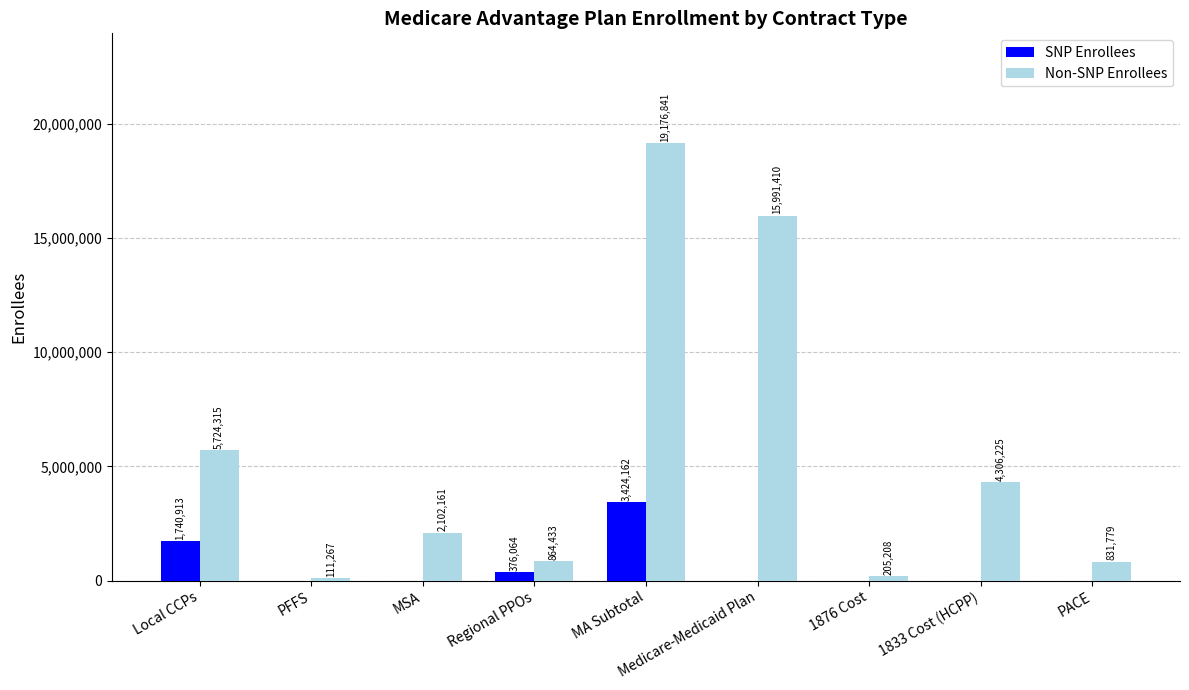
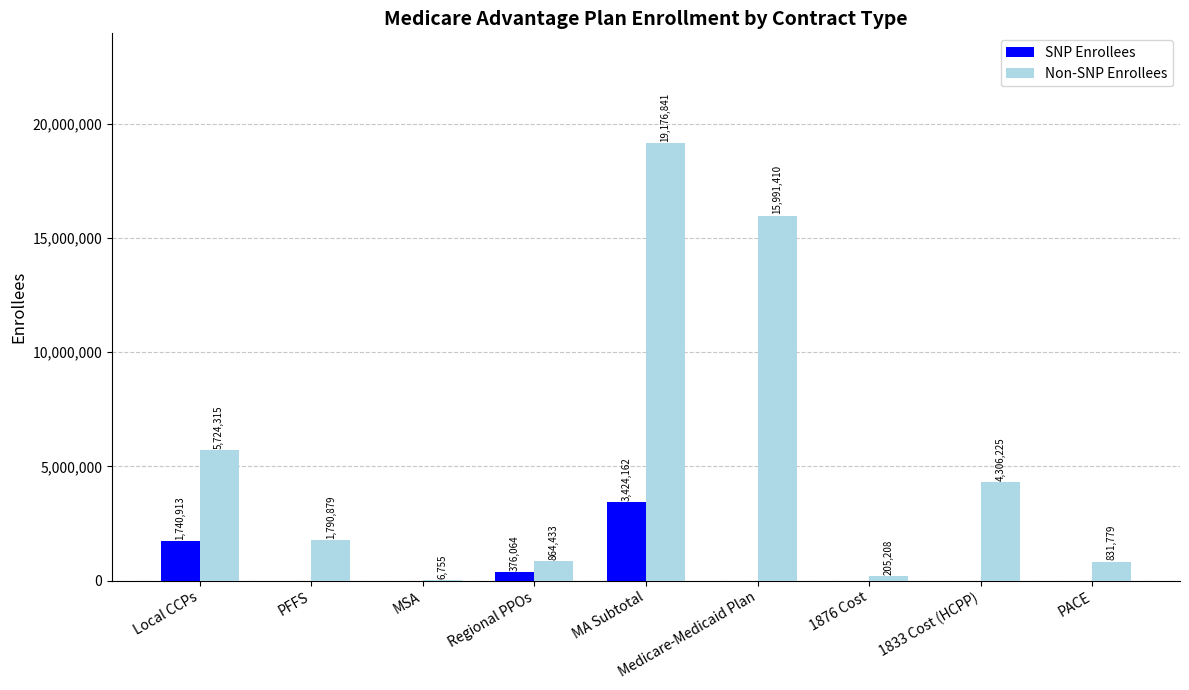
  {
    "SNP Enrollees": {
      "Local CCPs": "1,740,913",
      "Regional PPOs": "376,064",
      "MA Subtotal": "3,424,162"
    },
    "Non-SNP Enrollees": {
      "Local CCPs": "5,724,315",
-     "PFFS": "111,267",
-     "MSA": "2,102,161",
+     "PFFS": "1,790,879",
+     "MSA": "6,755",
      "Regional PPOs": "864,433",
      "MA Subtotal": "19,176,841",
      "Medicare-Medicaid Plan": "15,991,410",
      "1876 Cost": "205,208",
      "1833 Cost (HCPP)": "4,306,225",
      "PACE": "831,779"
    }
  }
